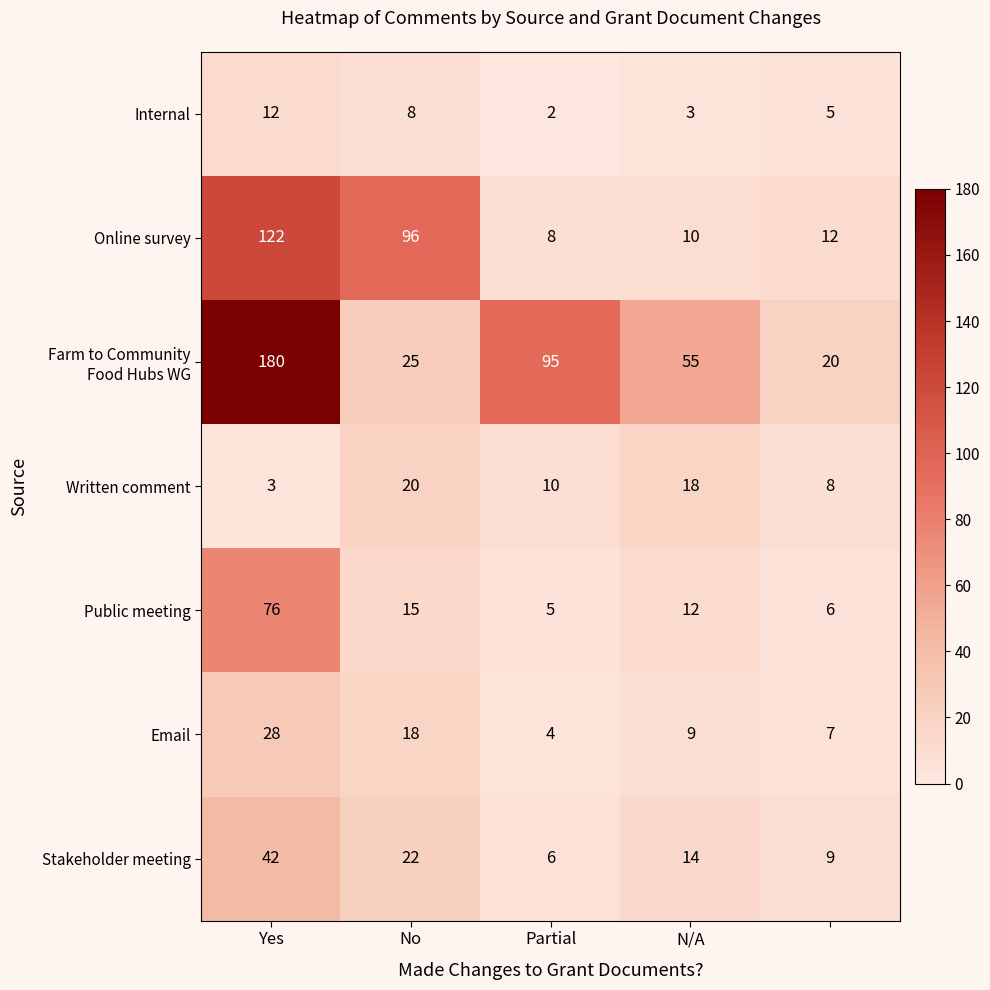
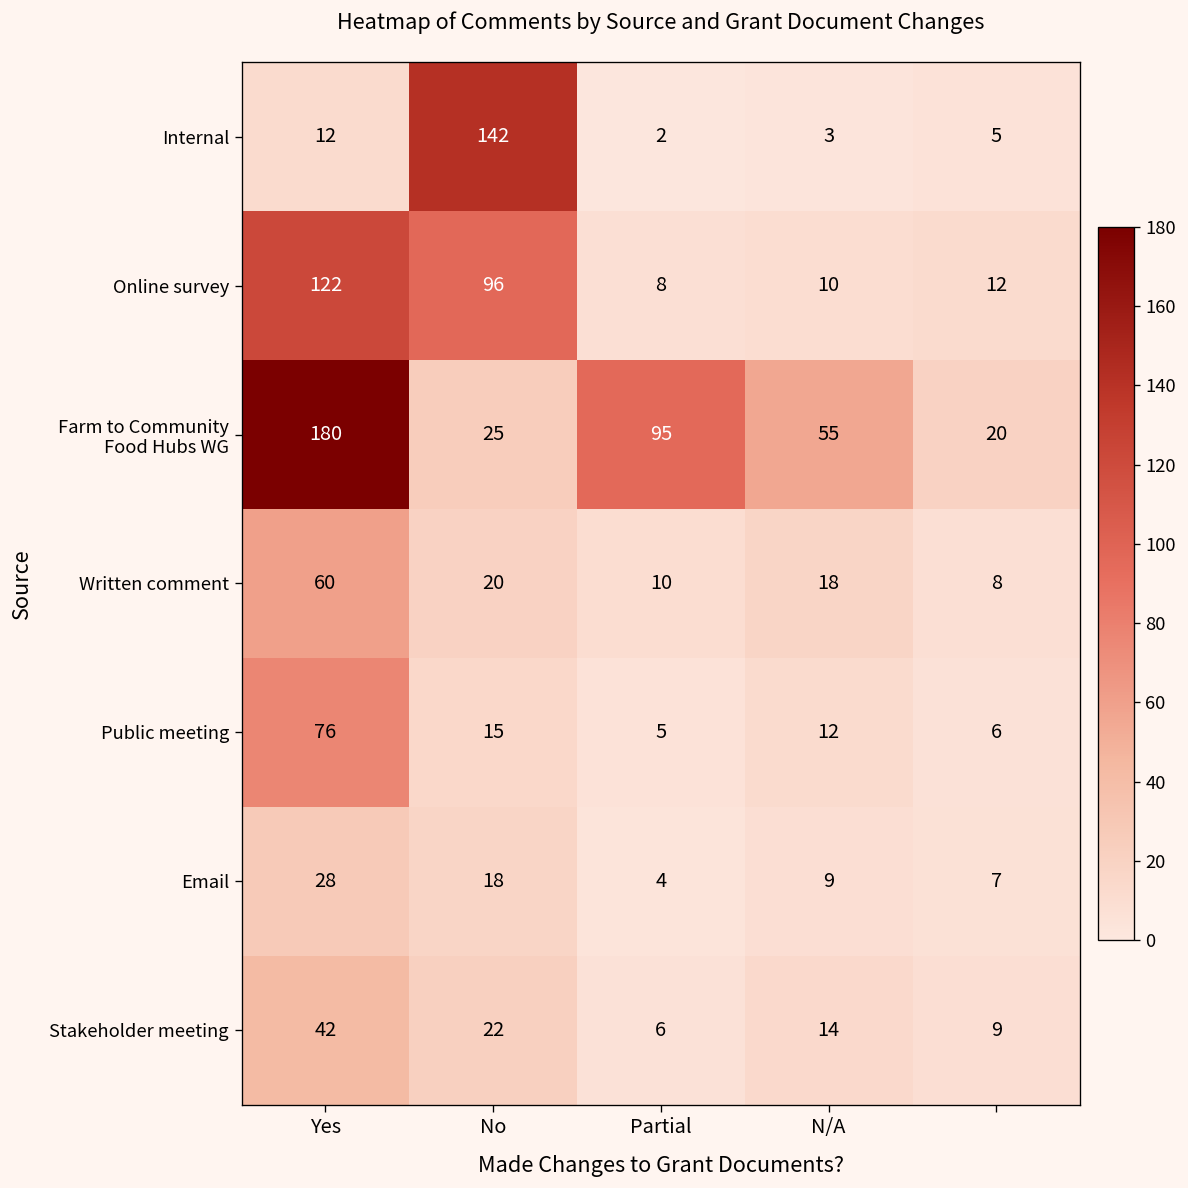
  {
    "Internal": {
      "Yes": 12,
-     "No": 8,
+     "No": 142,
      "Partial": 2,
      "N/A": 3
    },
    "Online survey": {
      "Yes": 122,
      "No": 96,
      "Partial": 8,
      "N/A": 10
    },
    "Farm to Community Food Hubs WG": {
      "Yes": 180,
      "No": 25,
      "Partial": 95,
      "N/A": 55
    },
    "Written comment": {
-     "Yes": 3,
+     "Yes": 60,
      "No": 20,
      "Partial": 10,
      "N/A": 18
    },
    "Public meeting": {
      "Yes": 76,
      "No": 15,
      "Partial": 5,
      "N/A": 12
    },
    "Email": {
      "Yes": 28,
      "No": 18,
      "Partial": 4,
      "N/A": 9
    },
    "Stakeholder meeting": {
      "Yes": 42,
      "No": 22,
      "Partial": 6,
      "N/A": 14
    }
  }
